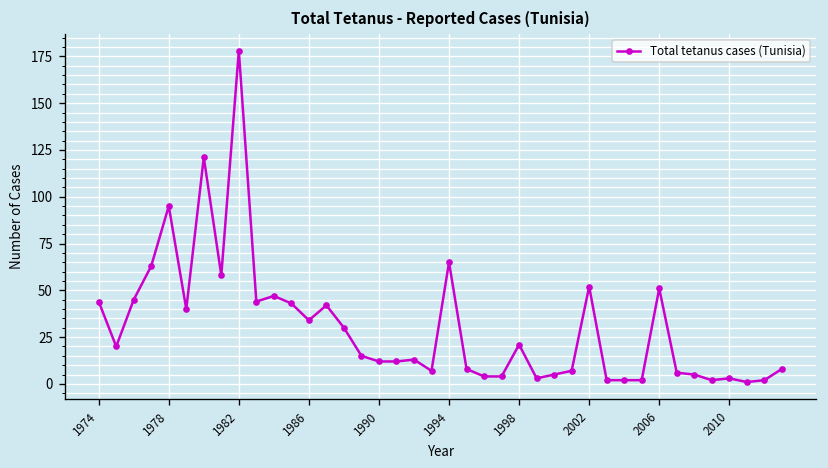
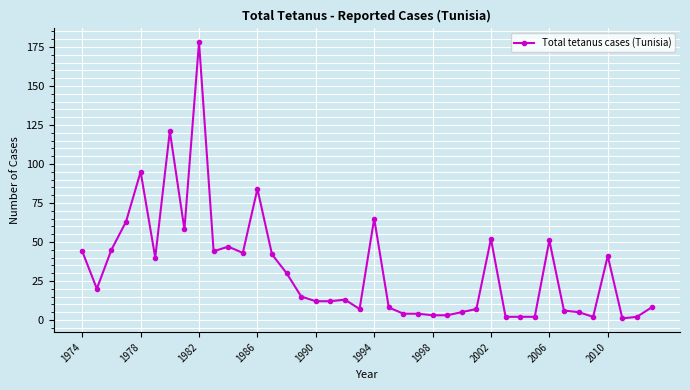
  {
    "1974": 44,
    "1978": 95,
    "1982": 178,
-   "1986": 34,
+   "1986": 84,
    "1990": 12,
    "1994": 65,
-   "1998": 21,
+   "1998": 3,
    "2002": 52,
    "2006": 51,
-   "2010": 3
+   "2010": 41
  }
